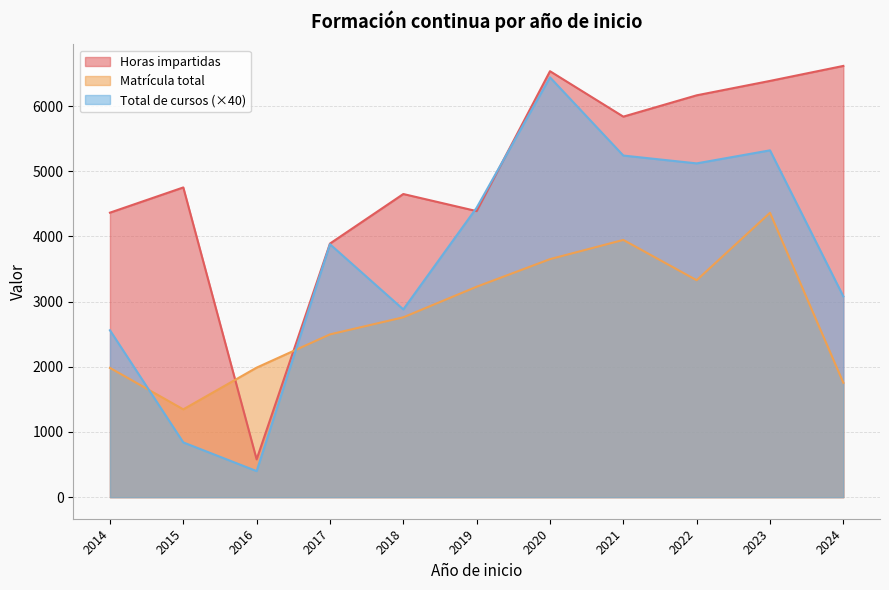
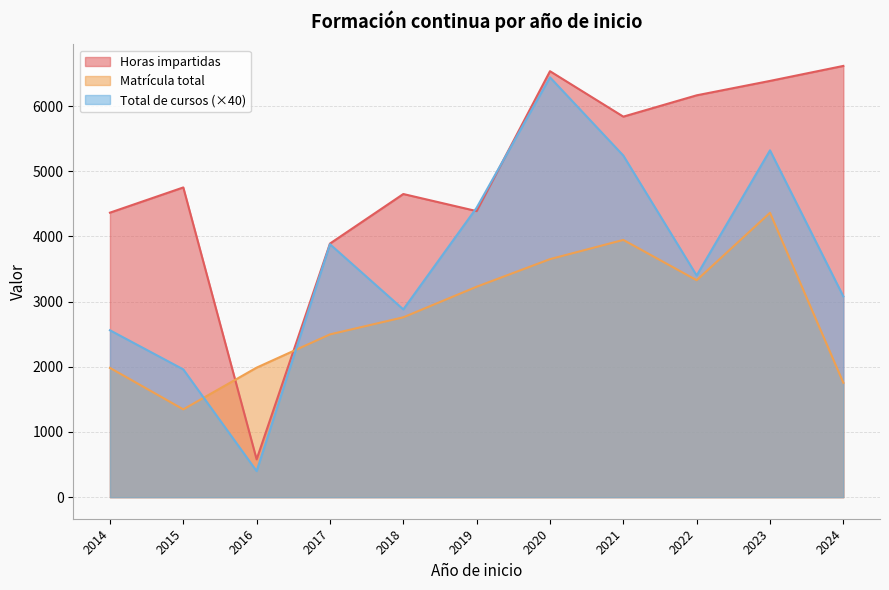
  {
    "Total de cursos (×40)": {
      "2014": 2600,
-     "2015": 800,
+     "2015": 2000,
      "2016": 400,
      "2018": 2900,
      "2019": 4400,
      "2020": 6400,
      "2021": 5200,
-     "2022": 5100,
+     "2022": 3400,
      "2023": 5300,
      "2024": 3100
    }
  }
